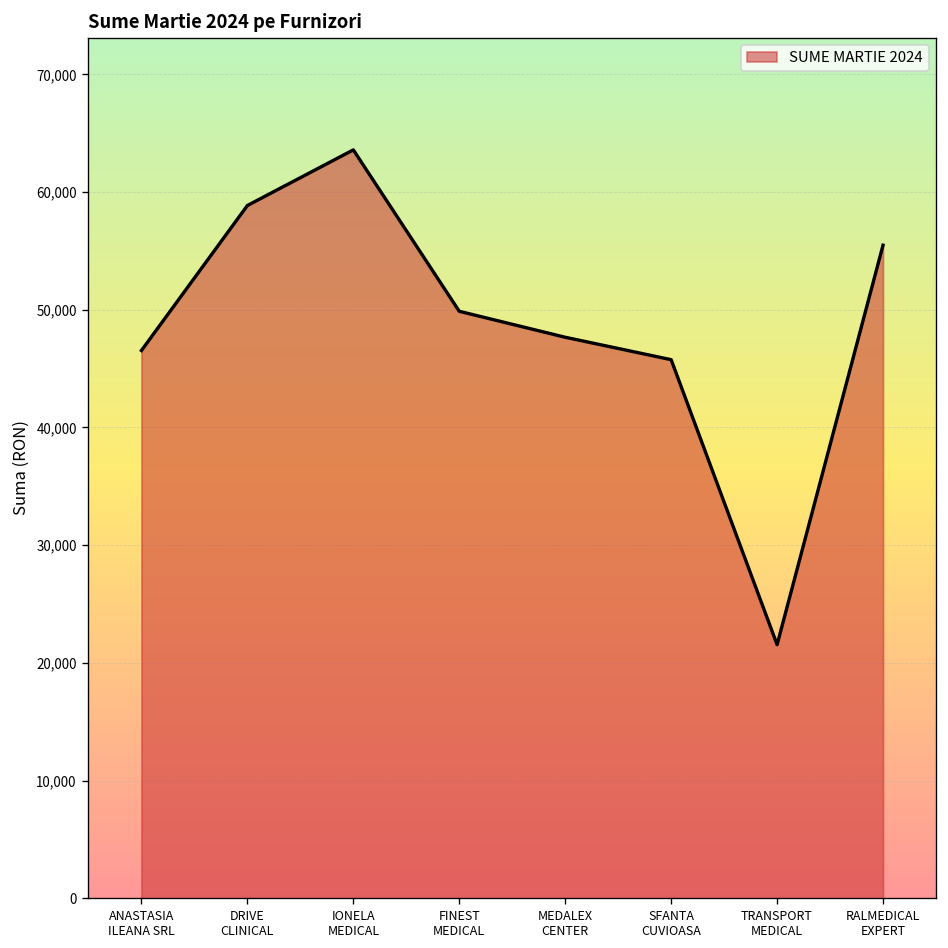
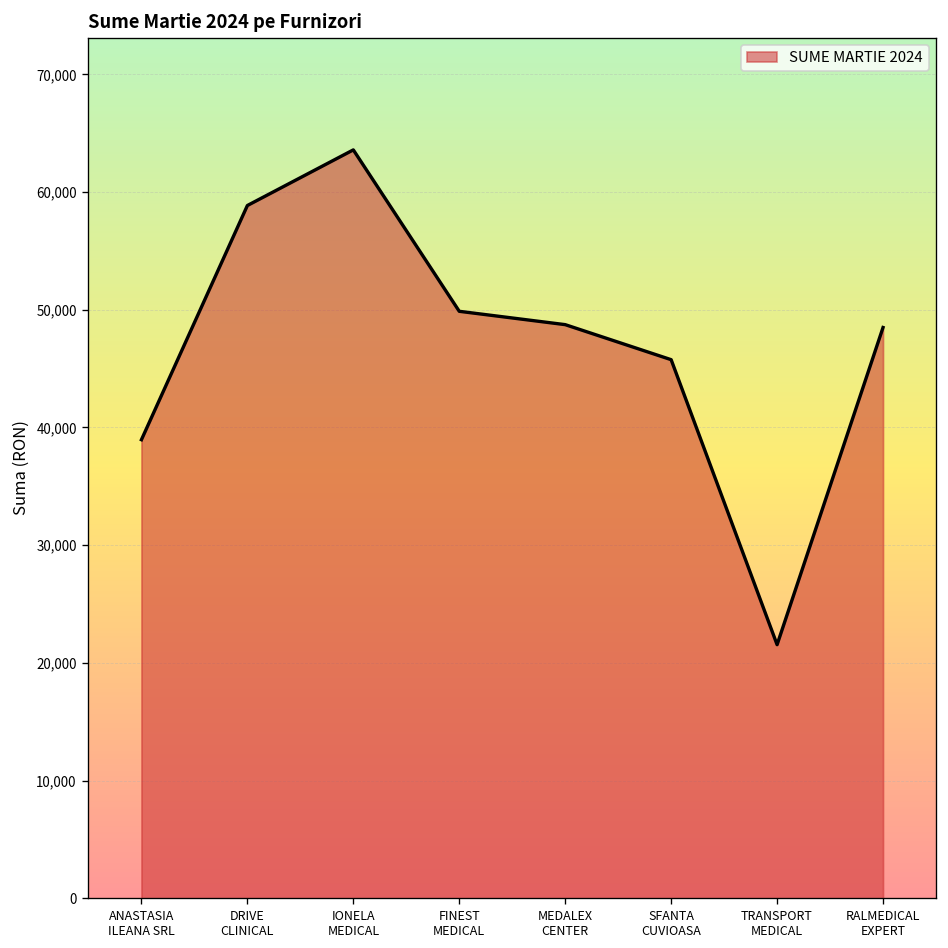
  {
-   "ANASTASIA ILEANA SRL": "47,000",
+   "ANASTASIA ILEANA SRL": "39,000",
    "DRIVE CLINICAL": "59,000",
    "IONELA MEDICAL": "64,000",
    "FINEST MEDICAL": "50,000",
-   "MEDALEX CENTER": "48,000",
+   "MEDALEX CENTER": "49,000",
    "SFANTA CUVIOASA": "46,000",
    "TRANSPORT MEDICAL": "22,000",
-   "RALMEDICAL EXPERT": "55,000"
+   "RALMEDICAL EXPERT": "48,000"
  }
